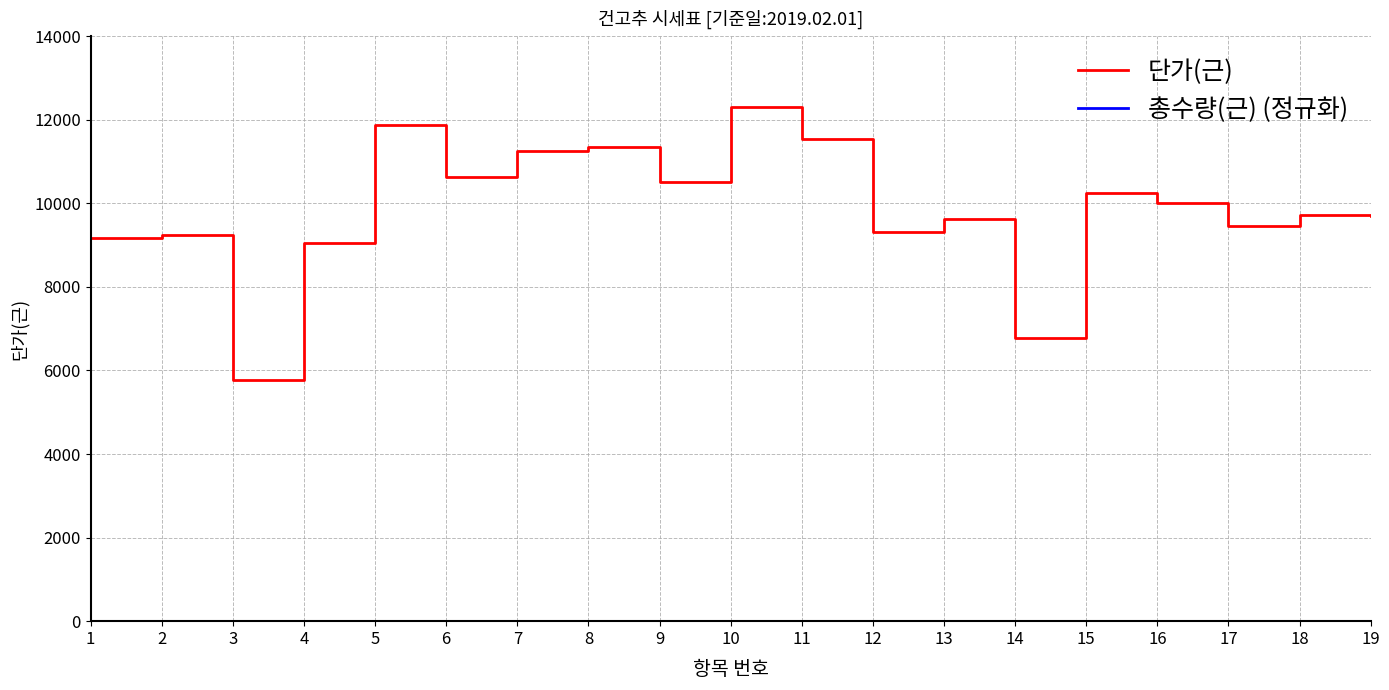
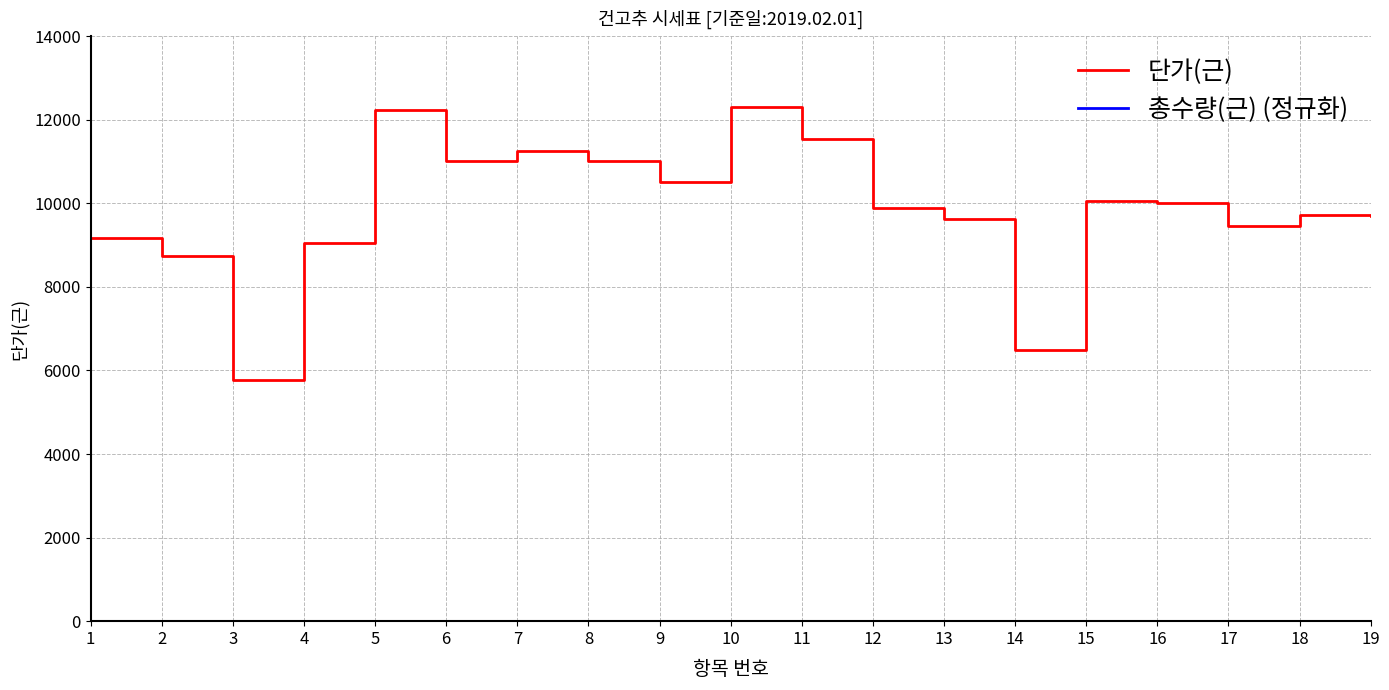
  {
    "단가(근)": {
      "1": 9200,
-     "2": 9200,
+     "2": 8800,
      "3": 5800,
      "4": 9000,
-     "5": 11900,
-     "6": 10600,
+     "5": 12200,
+     "6": 11000,
      "7": 11200,
-     "8": 11400,
+     "8": 11000,
      "9": 10500,
      "10": 12300,
      "11": 11500,
-     "12": 9300,
+     "12": 9900,
      "13": 9600,
-     "14": 6800,
-     "15": 10300,
+     "14": 6500,
+     "15": 10100,
      "16": 10000,
      "17": 9500,
      "18": 9700,
      "19": 9700
    },
    "총수량(근) (정규화)": {
      "1": 0,
      "2": 0,
      "3": 0,
      "4": 0,
      "5": 0,
      "6": 0,
      "7": 0,
      "8": 0,
      "9": 0,
      "10": 0,
      "11": 0,
      "12": 0,
      "13": 0,
      "14": 0,
      "15": 0,
      "16": 0,
      "17": 0,
      "18": 0,
      "19": 0
    }
  }
